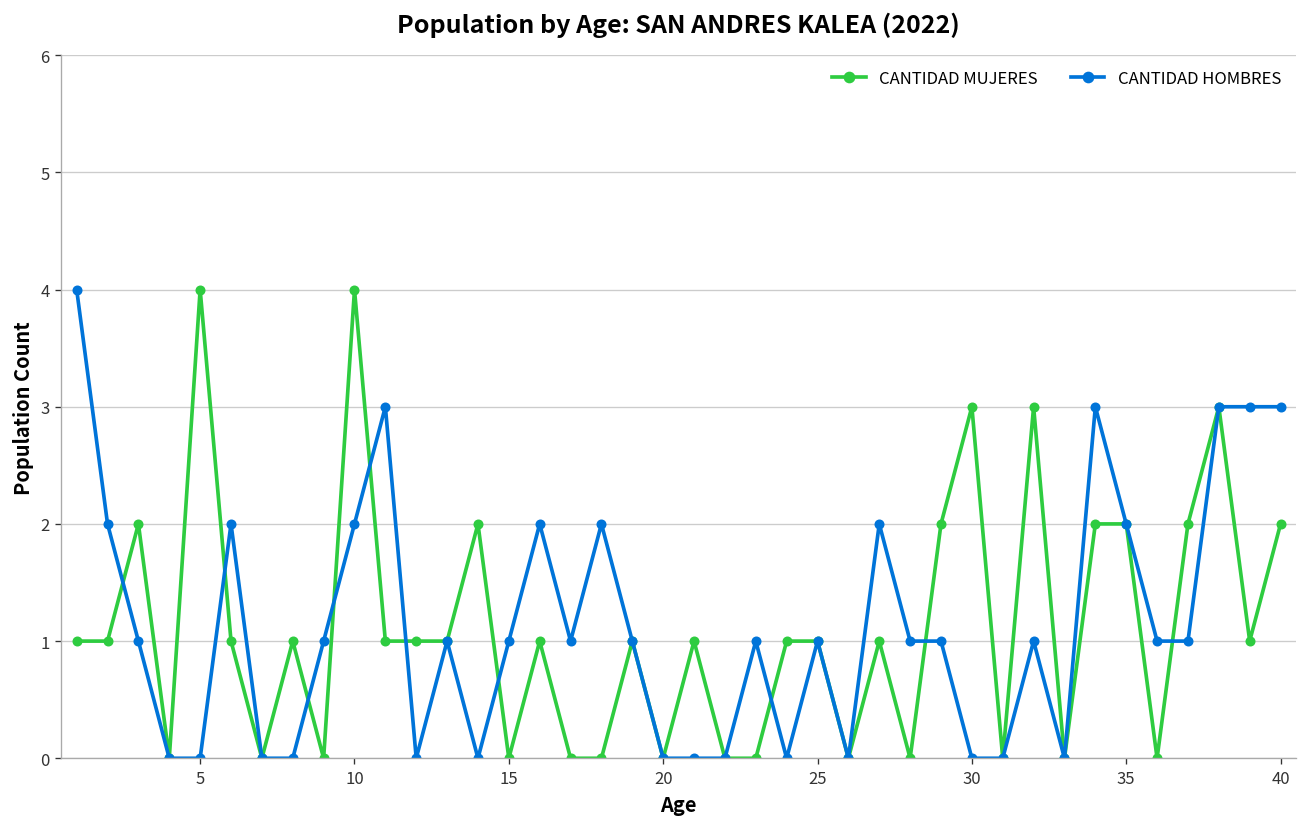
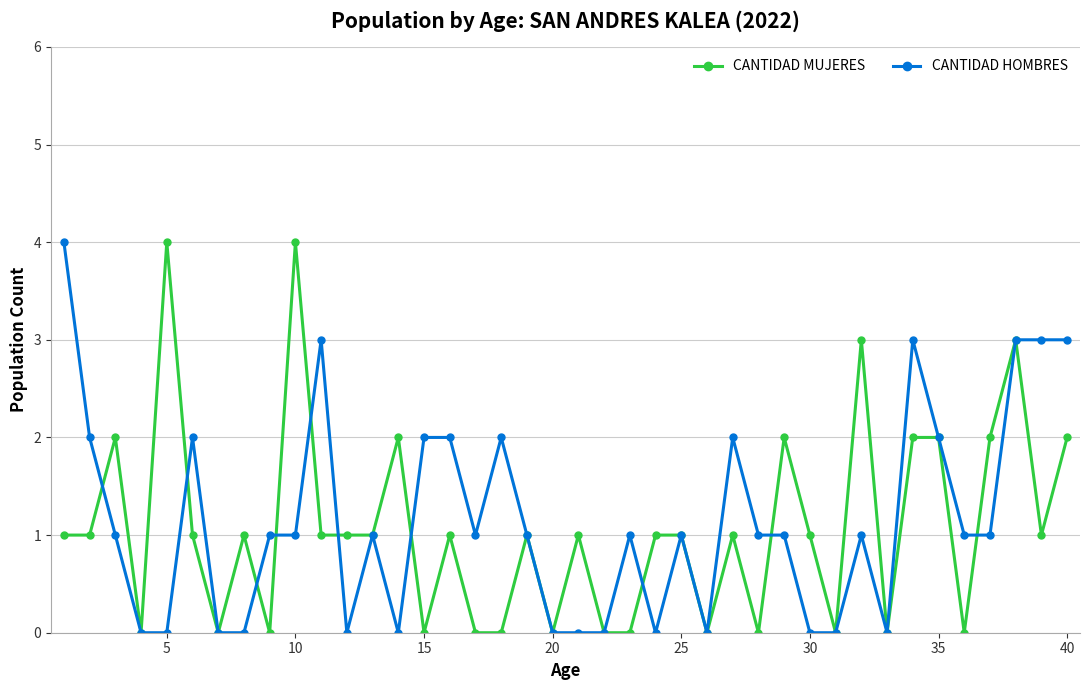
  {
    "CANTIDAD MUJERES": {
      "5": 4,
      "10": 4,
      "15": 0,
-     "30": 3,
+     "30": 1,
      "40": 2
    },
    "CANTIDAD HOMBRES": {
      "5": 0,
-     "10": 2,
-     "15": 1,
+     "10": 1,
+     "15": 2,
      "30": 0,
      "40": 3
    }
  }
